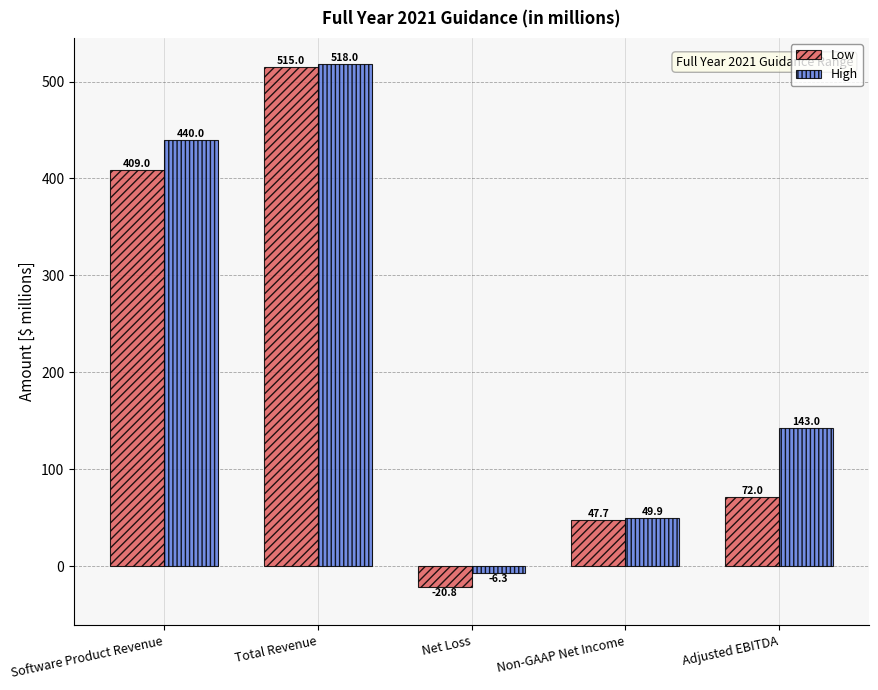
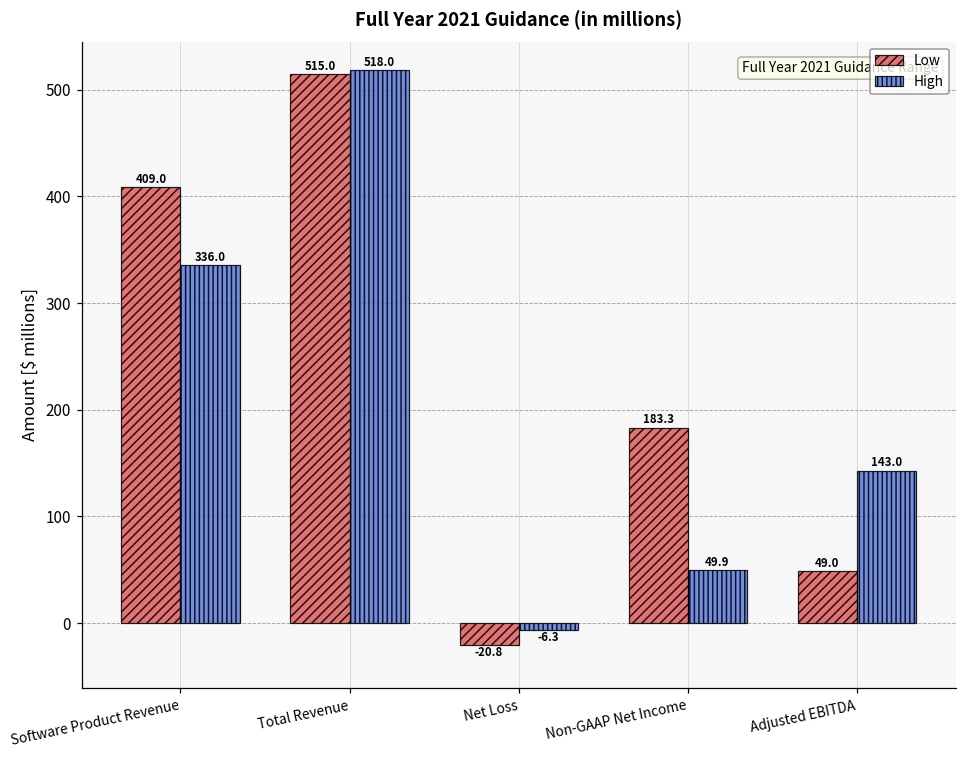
  {
    "Low": {
      "Software Product Revenue": 409.0,
      "Total Revenue": 515.0,
      "Net Loss": -20.8,
-     "Non-GAAP Net Income": 47.7,
-     "Adjusted EBITDA": 72.0
+     "Non-GAAP Net Income": 183.3,
+     "Adjusted EBITDA": 49.0
    },
    "High": {
-     "Software Product Revenue": 440.0,
+     "Software Product Revenue": 336.0,
      "Total Revenue": 518.0,
      "Net Loss": -6.3,
      "Non-GAAP Net Income": 49.9,
      "Adjusted EBITDA": 143.0
    }
  }
